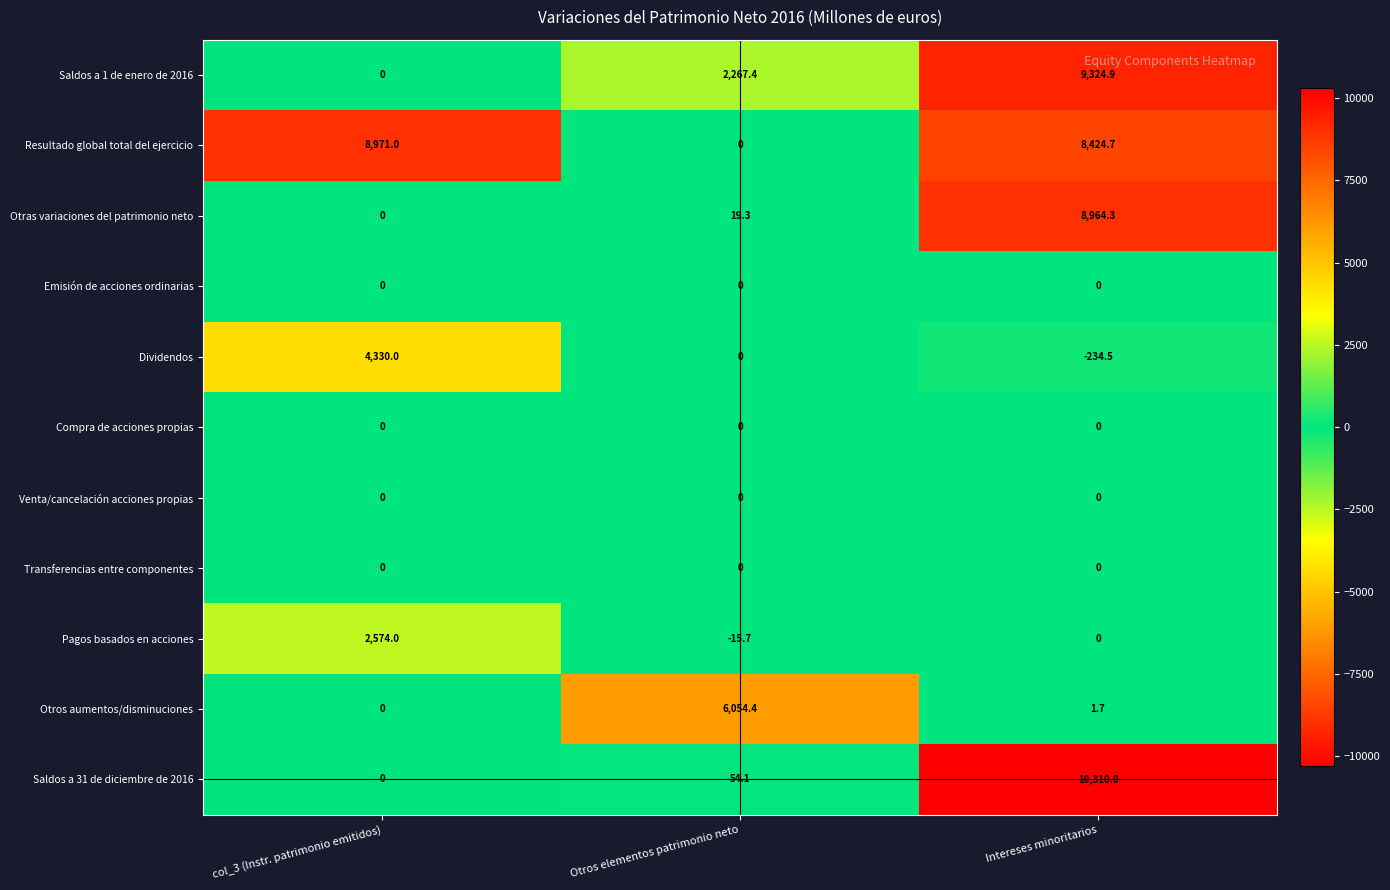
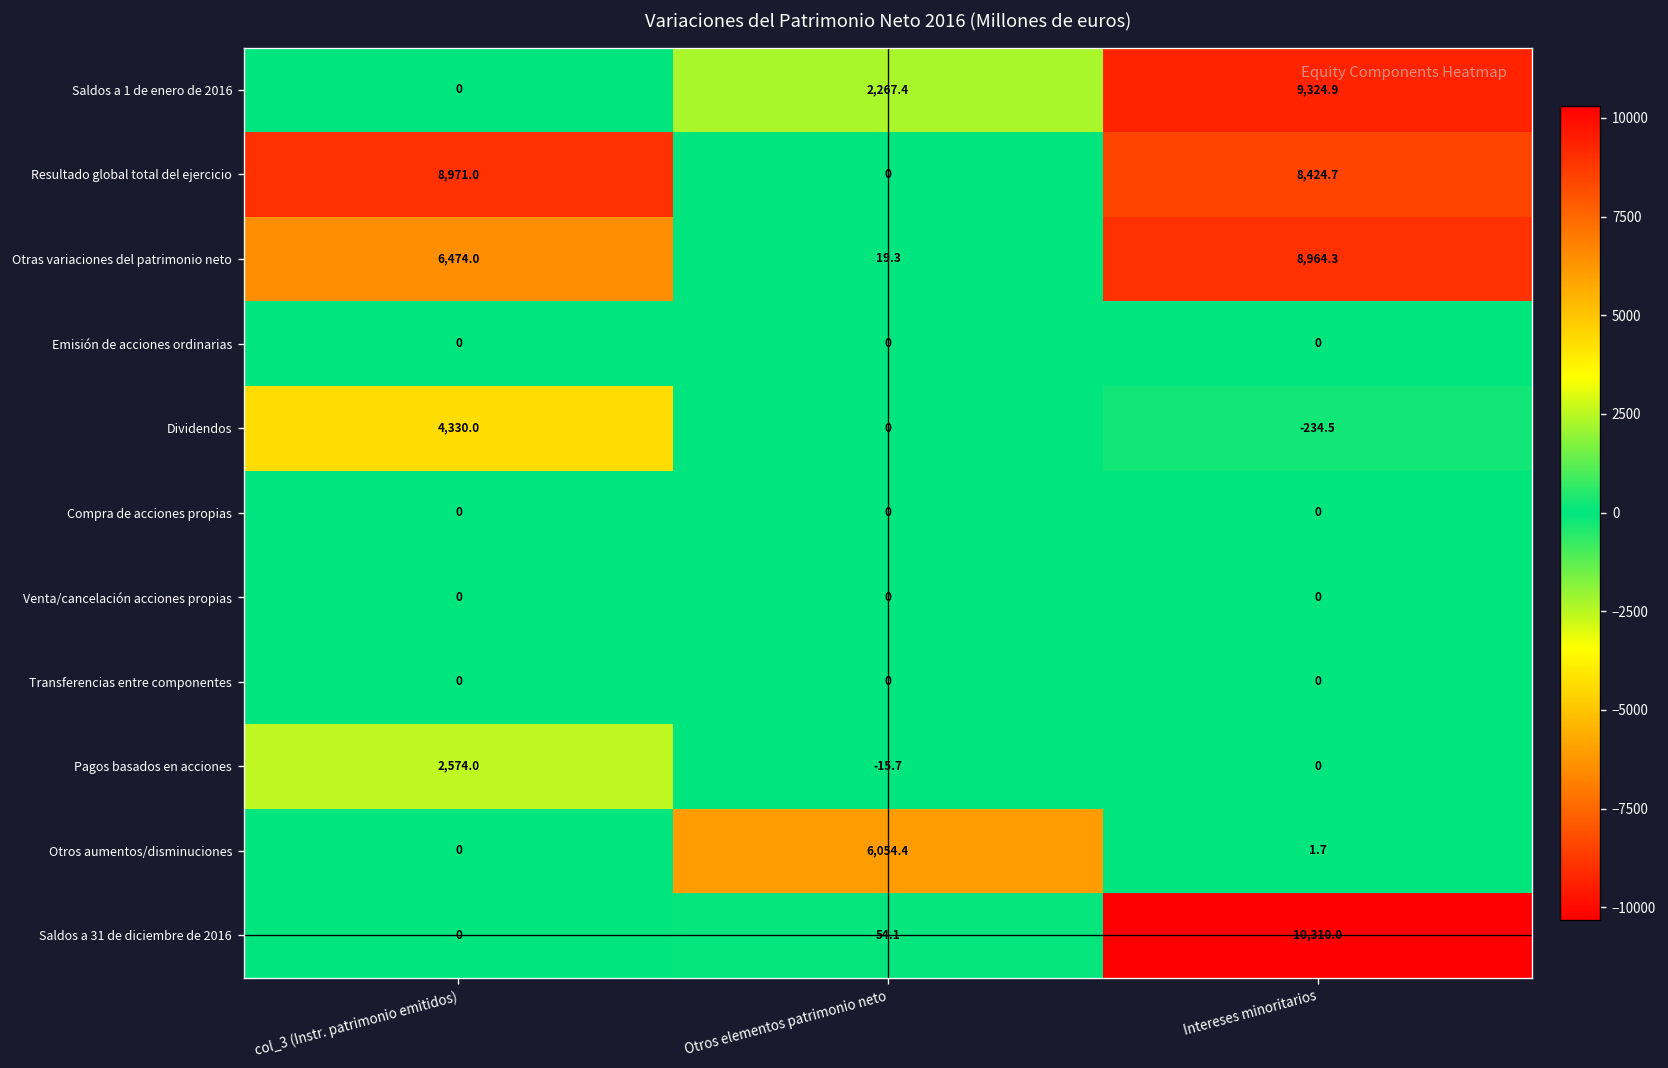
  {
    "Saldos a 1 de enero de 2016": {
      "col_3 (Instr. patrimonio emitidos)": "0",
      "Otros elementos patrimonio neto": "2,267.4"
    },
    "Resultado global total del ejercicio": {
      "col_3 (Instr. patrimonio emitidos)": "8,971.0",
      "Otros elementos patrimonio neto": "0",
      "Intereses minoritarios": "8,424.7"
    },
    "Otras variaciones del patrimonio neto": {
-     "col_3 (Instr. patrimonio emitidos)": "0",
+     "col_3 (Instr. patrimonio emitidos)": "6,474.0",
      "Otros elementos patrimonio neto": "19.3",
      "Intereses minoritarios": "8,964.3"
    },
    "Emisión de acciones ordinarias": {
      "col_3 (Instr. patrimonio emitidos)": "0",
      "Otros elementos patrimonio neto": "0",
      "Intereses minoritarios": "0"
    },
    "Dividendos": {
      "col_3 (Instr. patrimonio emitidos)": "4,330.0",
      "Otros elementos patrimonio neto": "0",
      "Intereses minoritarios": "-234.5"
    },
    "Compra de acciones propias": {
      "col_3 (Instr. patrimonio emitidos)": "0",
      "Otros elementos patrimonio neto": "0",
      "Intereses minoritarios": "0"
    },
    "Venta/cancelación acciones propias": {
      "col_3 (Instr. patrimonio emitidos)": "0",
      "Otros elementos patrimonio neto": "0",
      "Intereses minoritarios": "0"
    },
    "Transferencias entre componentes": {
      "col_3 (Instr. patrimonio emitidos)": "0",
      "Otros elementos patrimonio neto": "0",
      "Intereses minoritarios": "0"
    },
    "Pagos basados en acciones": {
      "col_3 (Instr. patrimonio emitidos)": "2,574.0",
      "Otros elementos patrimonio neto": "-15.7",
      "Intereses minoritarios": "0"
    },
    "Otros aumentos/disminuciones": {
      "col_3 (Instr. patrimonio emitidos)": "0",
      "Otros elementos patrimonio neto": "6,054.4",
      "Intereses minoritarios": "1.7"
    },
    "Saldos a 31 de diciembre de 2016": {
      "col_3 (Instr. patrimonio emitidos)": "0",
      "Otros elementos patrimonio neto": "54.1",
      "Intereses minoritarios": "10,310.0"
    }
  }
